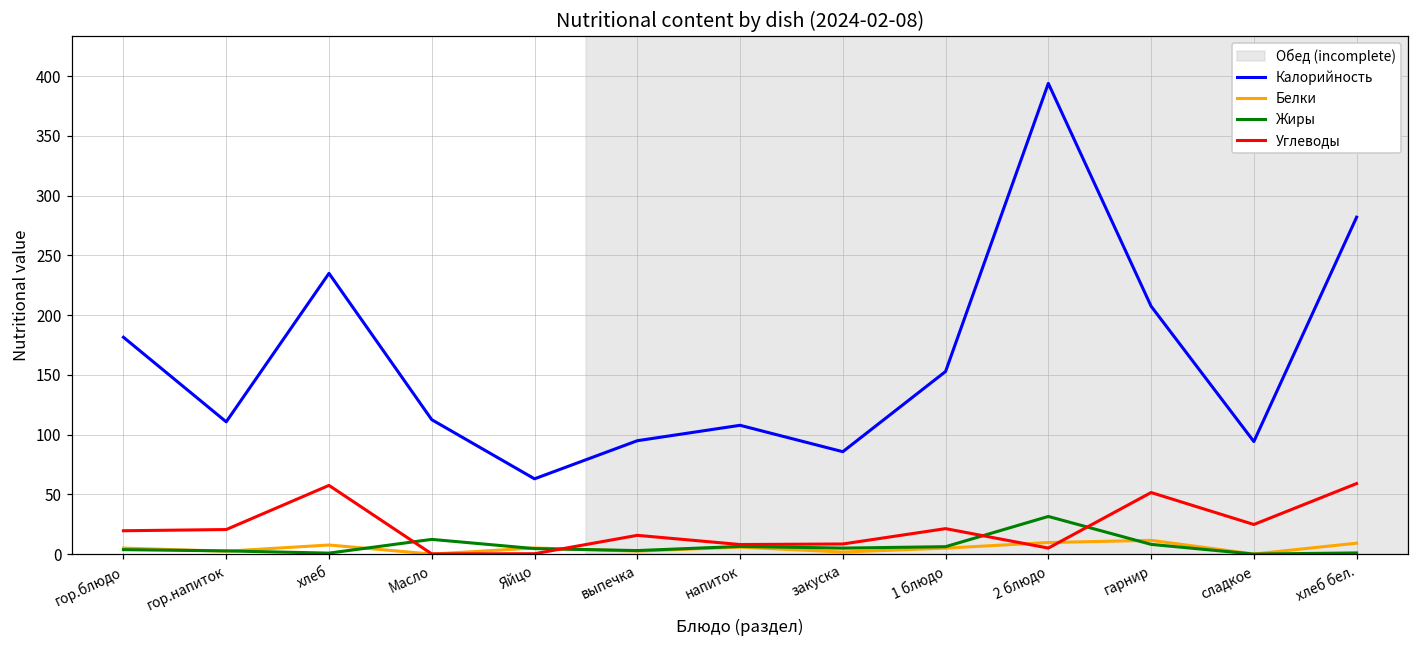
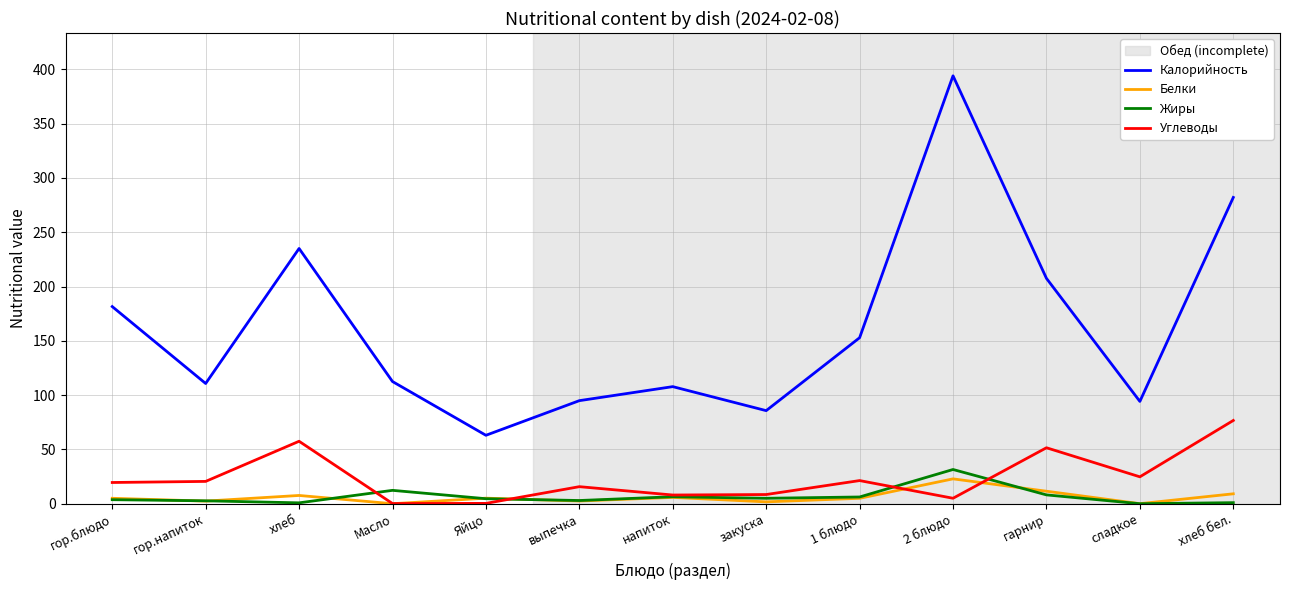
  {
    "Калорийность": {
      "гор.блюдо": 182,
      "гор.напиток": 111,
      "хлеб": 235,
      "Масло": 113,
      "Яйцо": 63,
      "выпечка": 95,
      "напиток": 108,
      "закуска": 86,
      "1 блюдо": 153,
      "2 блюдо": 394,
      "гарнир": 208,
      "сладкое": 94,
      "хлеб бел.": 282
    },
    "Белки": {
      "хлеб": 8,
      "закуска": 2,
-     "2 блюдо": 10,
+     "2 блюдо": 23,
      "гарнир": 12,
      "хлеб бел.": 9
    },
    "Жиры": {
      "хлеб": 1,
      "Масло": 12,
      "закуска": 5,
      "2 блюдо": 32,
      "гарнир": 8,
      "хлеб бел.": 1
    },
    "Углеводы": {
      "гор.блюдо": 20,
      "гор.напиток": 21,
      "хлеб": 58,
      "Яйцо": 0,
      "выпечка": 16,
      "закуска": 8,
      "1 блюдо": 21,
      "2 блюдо": 5,
      "гарнир": 52,
      "сладкое": 25,
-     "хлеб бел.": 59
+     "хлеб бел.": 77
    }
  }
